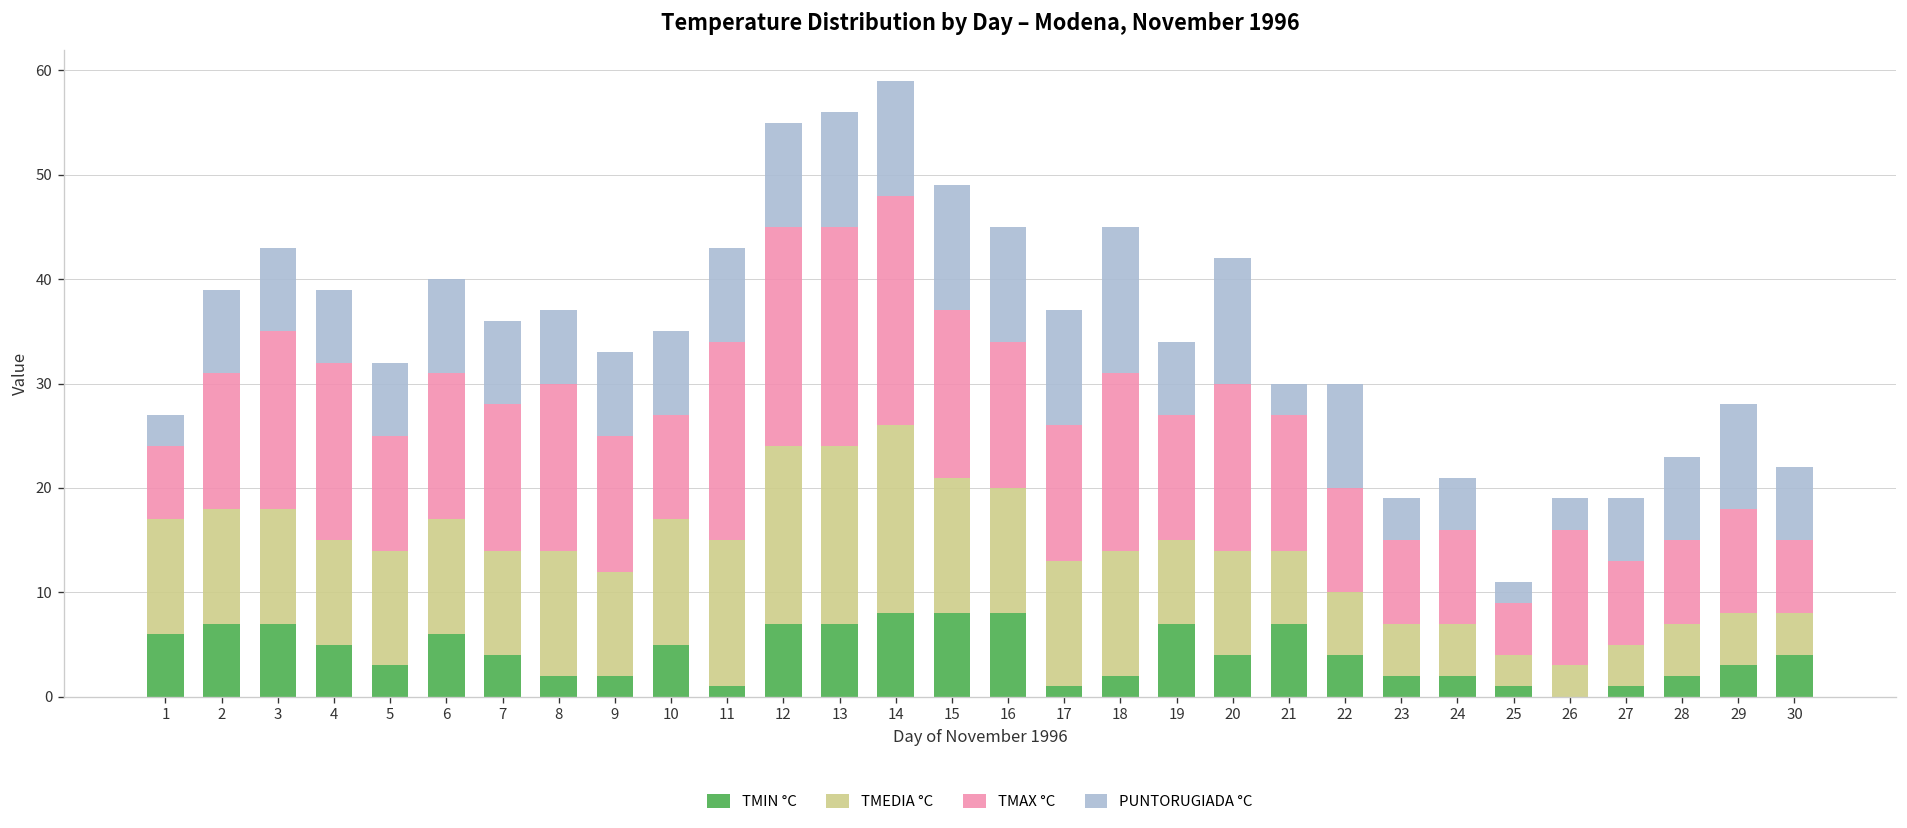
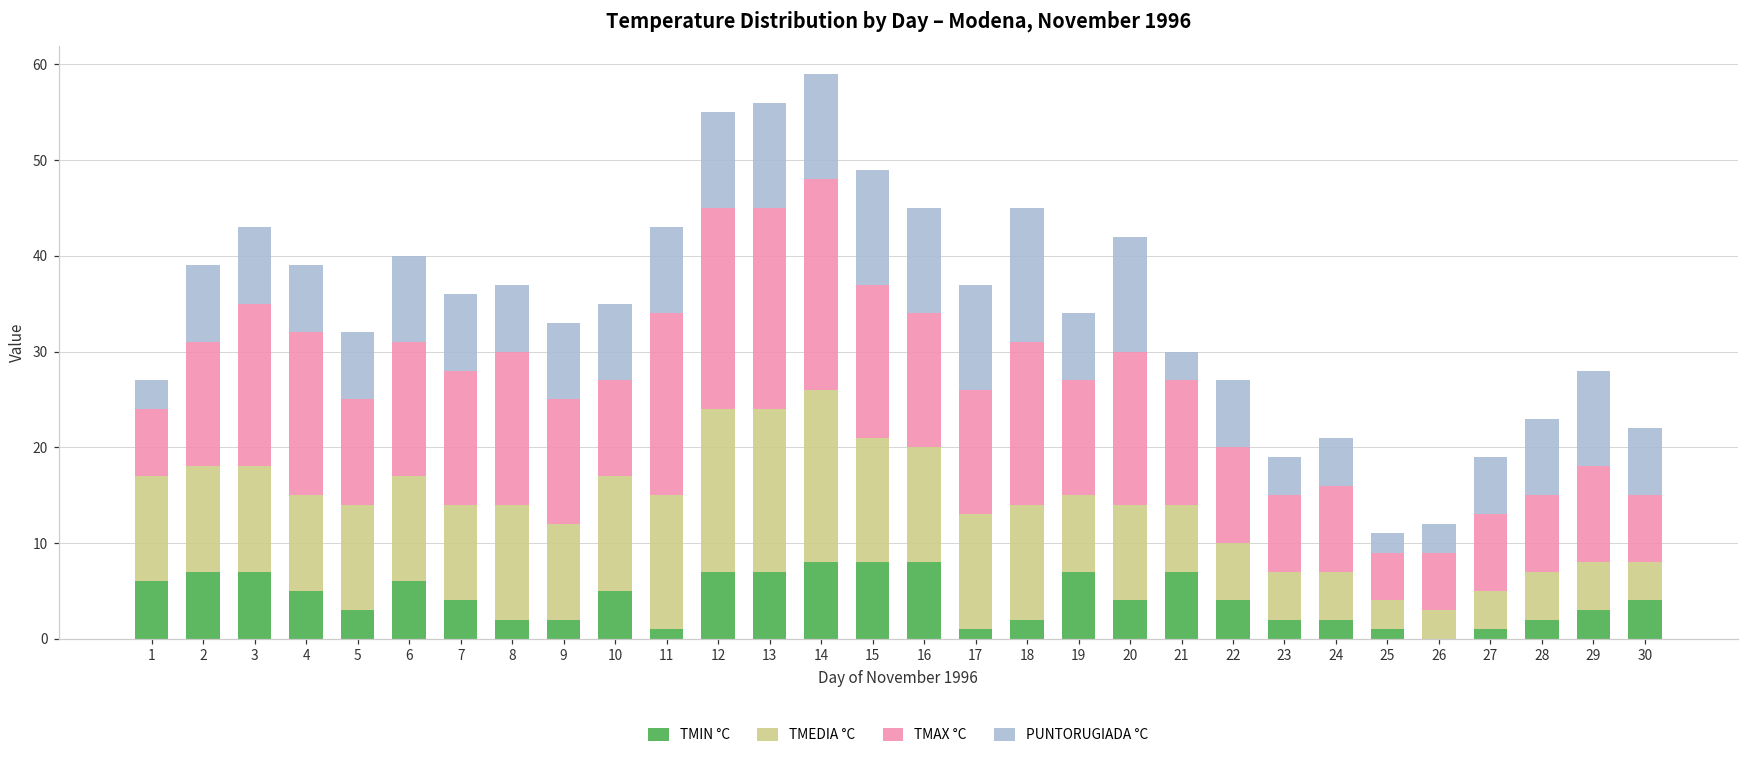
  {
    "TMIN °C": {
      "1": 6,
      "2": 7,
      "3": 7,
      "4": 5,
      "5": 3,
      "6": 6,
      "7": 4,
      "8": 2,
      "9": 2,
      "10": 5,
      "11": 1,
      "12": 7,
      "13": 7,
      "14": 8,
      "15": 8,
      "16": 8,
      "17": 1,
      "18": 2,
      "19": 7,
      "20": 4,
      "21": 7,
      "22": 4,
      "23": 2,
      "24": 2,
      "25": 1,
      "26": 0,
      "27": 1,
      "28": 2,
      "29": 3,
      "30": 4
    },
    "TMEDIA °C": {
      "1": 11,
      "2": 11,
      "3": 11,
      "4": 10,
      "5": 11,
      "6": 11,
      "7": 10,
      "8": 12,
      "9": 10,
      "10": 12,
      "11": 14,
      "12": 17,
      "13": 17,
      "14": 18,
      "15": 13,
      "16": 12,
      "17": 12,
      "18": 12,
      "19": 8,
      "20": 10,
      "21": 7,
      "22": 6,
      "23": 5,
      "24": 5,
      "25": 3,
      "26": 3,
      "27": 4,
      "28": 5,
      "29": 5,
      "30": 4
    },
    "TMAX °C": {
      "1": 7,
      "2": 13,
      "3": 17,
      "4": 17,
      "5": 11,
      "6": 14,
      "7": 14,
      "8": 16,
      "9": 13,
      "10": 10,
      "11": 19,
      "12": 21,
      "13": 21,
      "14": 22,
      "15": 16,
      "16": 14,
      "17": 13,
      "18": 17,
      "19": 12,
      "20": 16,
      "21": 13,
      "22": 10,
      "23": 8,
      "24": 9,
      "25": 5,
-     "26": 13,
+     "26": 6,
      "27": 8,
      "28": 8,
      "29": 10,
      "30": 7
    },
    "PUNTORUGIADA °C": {
      "1": 3,
      "2": 8,
      "3": 8,
      "4": 7,
      "5": 7,
      "6": 9,
      "7": 8,
      "8": 7,
      "9": 8,
      "10": 8,
      "11": 9,
      "12": 10,
      "13": 11,
      "14": 11,
      "15": 12,
      "16": 11,
      "17": 11,
      "18": 14,
      "19": 7,
      "20": 12,
      "21": 3,
-     "22": 10,
+     "22": 7,
      "23": 4,
      "24": 5,
      "25": 2,
      "26": 3,
      "27": 6,
      "28": 8,
      "29": 10,
      "30": 7
    }
  }
